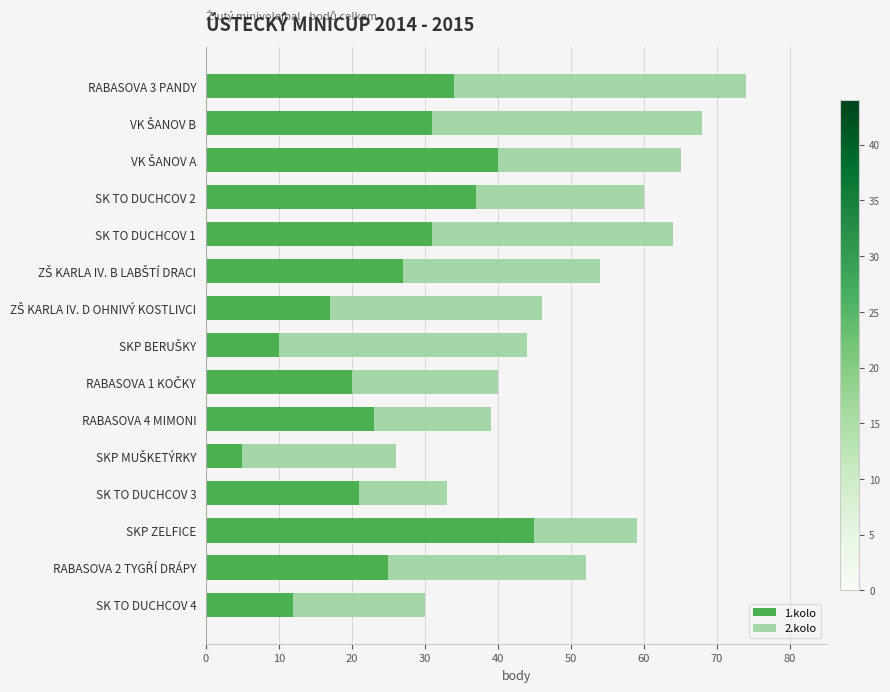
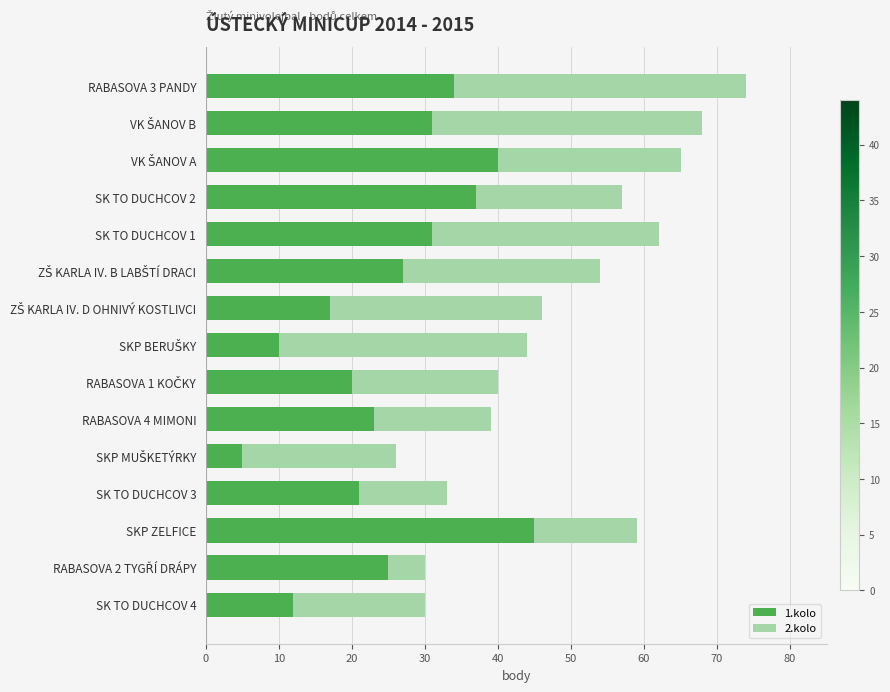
  {
    "1.kolo": {
      "RABASOVA 3 PANDY": 34,
      "VK ŠANOV B": 31,
      "VK ŠANOV A": 40,
      "SK TO DUCHCOV 2": 37,
      "SK TO DUCHCOV 1": 31,
      "ZŠ KARLA IV. B LABŠTÍ DRACI": 27,
      "ZŠ KARLA IV. D OHNIVÝ KOSTLIVCI": 17,
      "SKP BERUŠKY": 10,
      "RABASOVA 1 KOČKY": 20,
      "RABASOVA 4 MIMONI": 23,
      "SKP MUŠKETÝRKY": 5,
      "SK TO DUCHCOV 3": 21,
      "SKP ZELFICE": 45,
      "RABASOVA 2 TYGŘÍ DRÁPY": 25,
      "SK TO DUCHCOV 4": 12
    },
    "2.kolo": {
      "RABASOVA 3 PANDY": 40,
      "VK ŠANOV B": 37,
      "VK ŠANOV A": 25,
-     "SK TO DUCHCOV 2": 23,
-     "SK TO DUCHCOV 1": 33,
+     "SK TO DUCHCOV 2": 20,
+     "SK TO DUCHCOV 1": 31,
      "ZŠ KARLA IV. B LABŠTÍ DRACI": 27,
      "ZŠ KARLA IV. D OHNIVÝ KOSTLIVCI": 29,
      "SKP BERUŠKY": 34,
      "RABASOVA 1 KOČKY": 20,
      "RABASOVA 4 MIMONI": 16,
      "SKP MUŠKETÝRKY": 21,
      "SK TO DUCHCOV 3": 12,
      "SKP ZELFICE": 14,
-     "RABASOVA 2 TYGŘÍ DRÁPY": 27,
+     "RABASOVA 2 TYGŘÍ DRÁPY": 5,
      "SK TO DUCHCOV 4": 18
    }
  }
